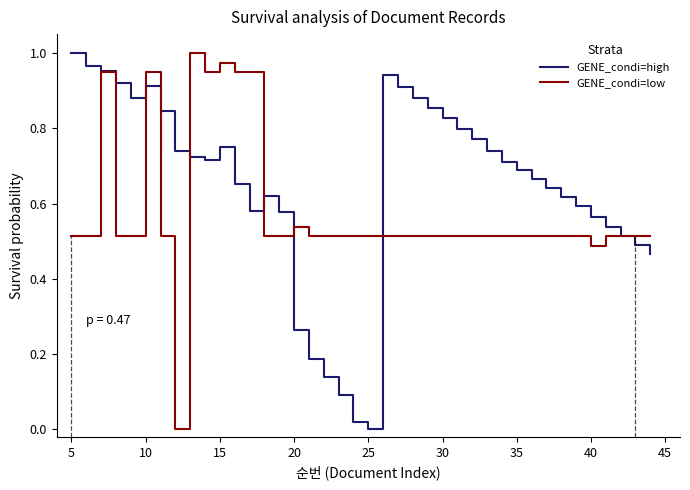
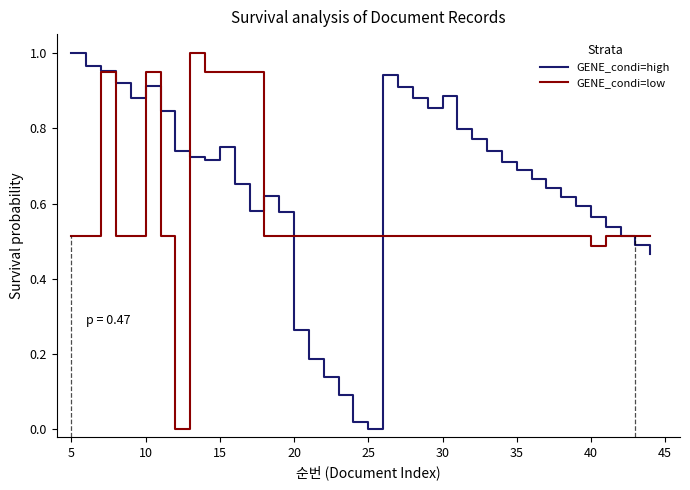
  {
    "GENE_condi=high": {
      "5": 1.00,
      "10": 0.91,
      "15": 0.75,
      "20": 0.26,
      "25": 0.00,
-     "30": 0.83,
+     "30": 0.89,
      "35": 0.69,
      "40": 0.57
    },
    "GENE_condi=low": {
      "5": 0.51,
      "10": 0.95,
-     "15": 0.97,
-     "20": 0.54,
+     "15": 0.95,
+     "20": 0.51,
      "25": 0.51,
      "30": 0.51,
      "35": 0.51,
      "40": 0.49
    }
  }
